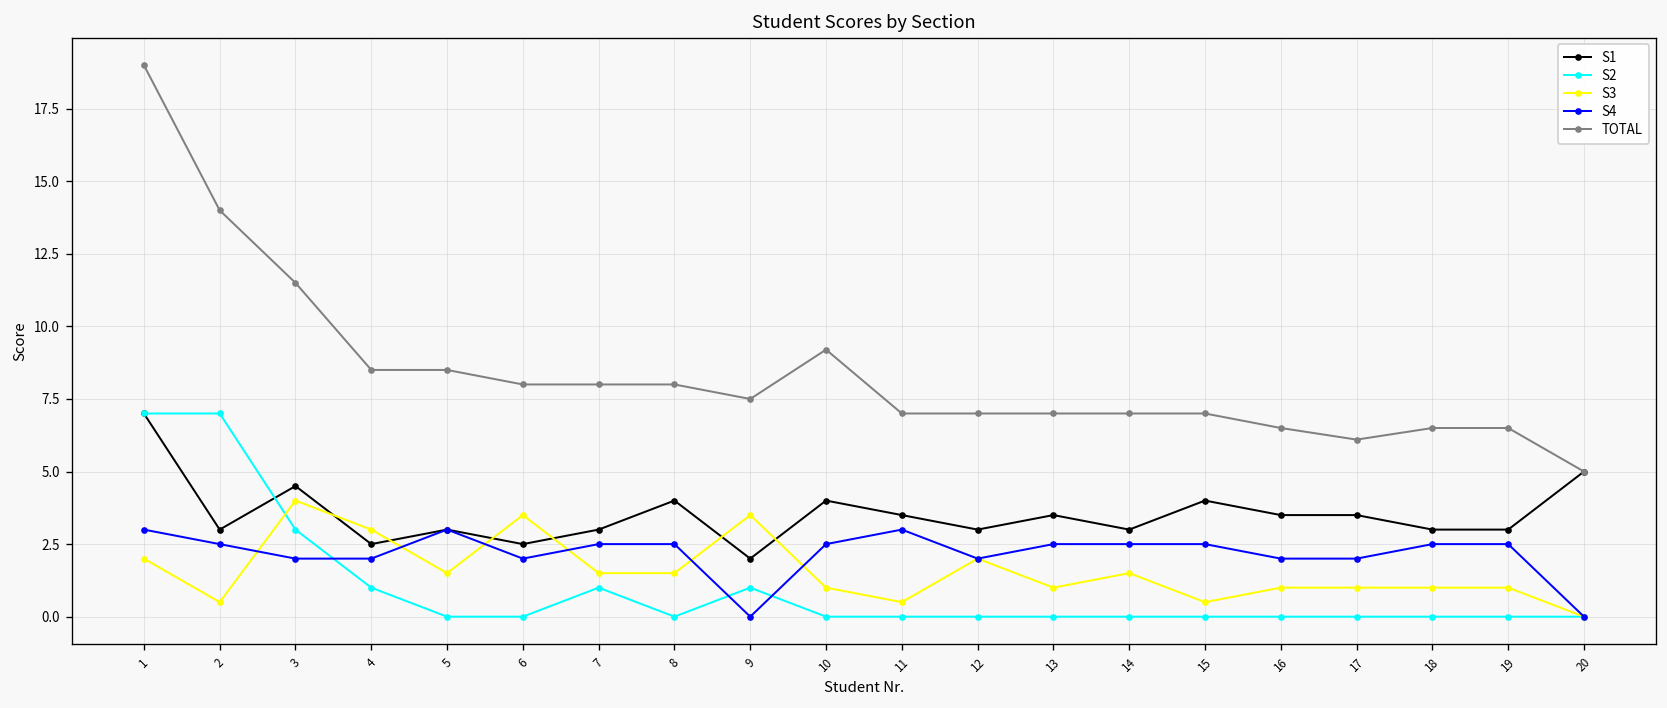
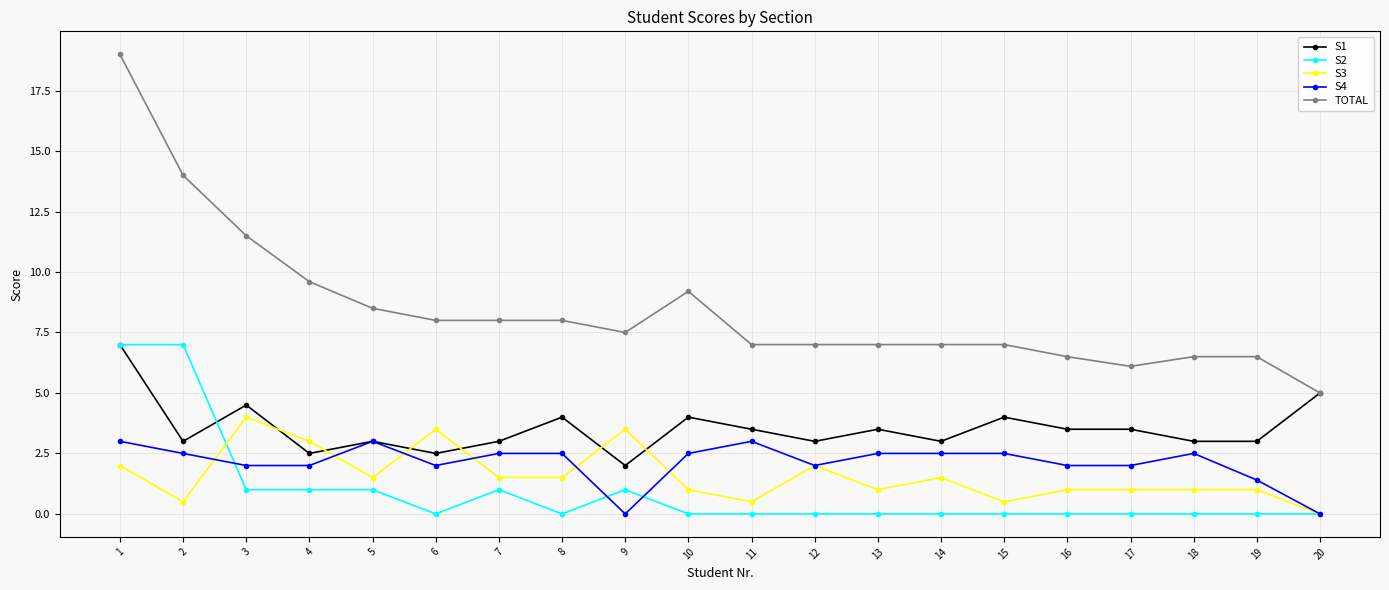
  {
    "S1": {
      "2": 3.0,
      "3": 4.5,
      "4": 2.5,
      "6": 2.5,
      "7": 3.0,
      "8": 4.0,
      "9": 2.0,
      "10": 4.0,
      "11": 3.5,
      "12": 3.0,
      "13": 3.5,
      "14": 3.0,
      "15": 4.0,
      "16": 3.5,
      "17": 3.5,
      "18": 3.0,
      "19": 3.0
    },
    "S2": {
      "2": 7,
-     "3": 3,
+     "3": 1,
      "4": 1,
-     "5": 0,
+     "5": 1,
      "6": 0,
      "7": 1,
      "8": 0,
      "9": 1,
      "10": 0,
      "11": 0,
      "12": 0,
      "13": 0,
      "14": 0,
      "15": 0,
      "16": 0,
      "17": 0,
      "18": 0,
      "19": 0
    },
    "S3": {
      "1": 2.0,
      "2": 0.5,
      "3": 4.0,
      "4": 3.0,
      "5": 1.5,
      "6": 3.5,
      "7": 1.5,
      "8": 1.5,
      "9": 3.5,
      "10": 1.0,
      "11": 0.5,
      "13": 1.0,
      "14": 1.5,
      "15": 0.5,
      "16": 1.0,
      "17": 1.0,
      "18": 1.0,
      "19": 1.0
    },
    "S4": {
      "1": 3.0,
      "2": 2.5,
      "3": 2.0,
      "4": 2.0,
      "6": 2.0,
      "7": 2.5,
      "8": 2.5,
      "9": 0.0,
      "10": 2.5,
      "11": 3.0,
      "13": 2.5,
      "14": 2.5,
      "15": 2.5,
      "16": 2.0,
      "17": 2.0,
      "18": 2.5,
-     "19": 2.5
+     "19": 1.4
    },
    "TOTAL": {
      "1": 19.0,
      "2": 14.0,
      "3": 11.5,
-     "4": 8.5,
+     "4": 9.6,
      "5": 8.5,
      "6": 8.0,
      "7": 8.0,
      "8": 8.0,
      "9": 7.5,
      "10": 9.2,
      "11": 7.0,
      "12": 7.0,
      "13": 7.0,
      "14": 7.0,
      "15": 7.0,
      "16": 6.5,
      "17": 6.1,
      "18": 6.5,
      "19": 6.5
    }
  }
